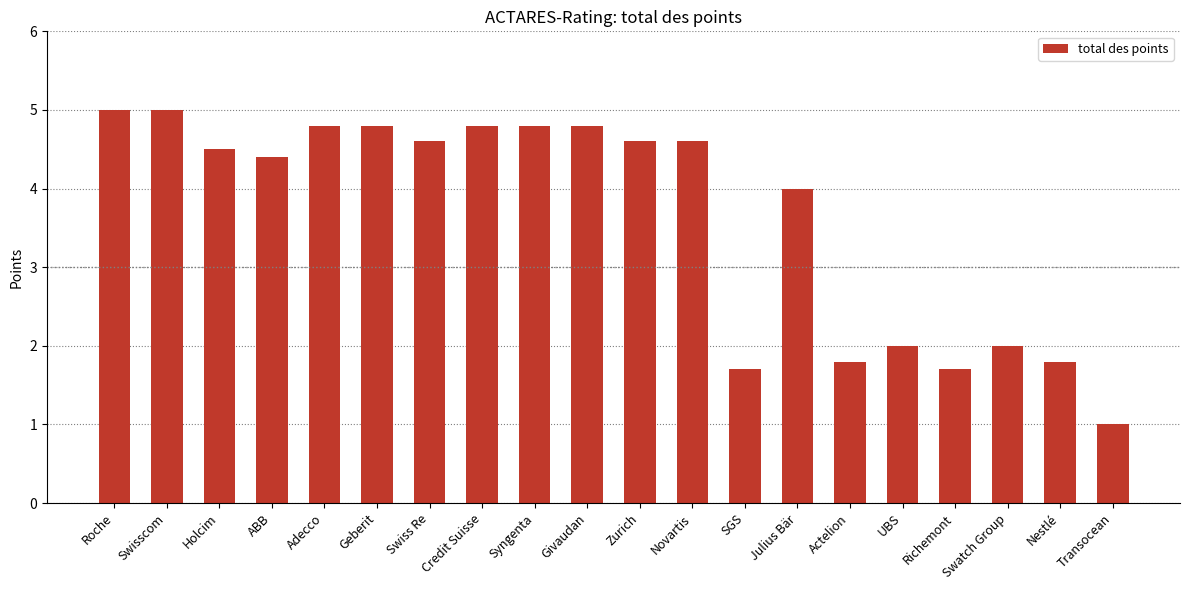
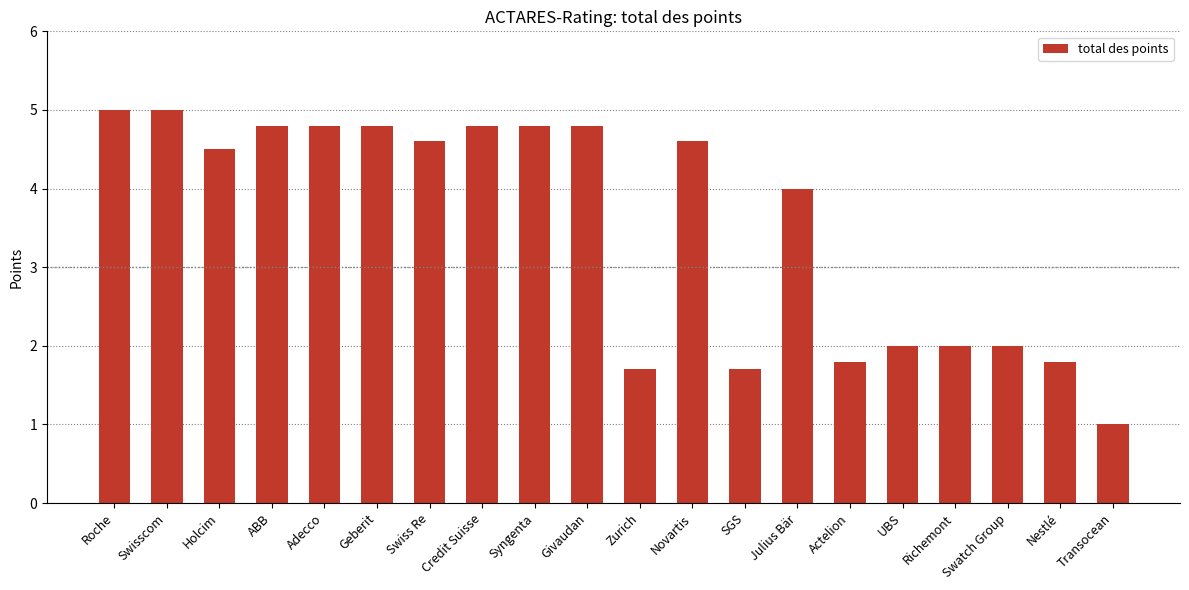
  {
    "Roche": 5.0,
    "Swisscom": 5.0,
    "Holcim": 4.5,
-   "ABB": 4.4,
+   "ABB": 4.8,
    "Adecco": 4.8,
    "Geberit": 4.8,
    "Swiss Re": 4.6,
    "Credit Suisse": 4.8,
    "Syngenta": 4.8,
    "Givaudan": 4.8,
-   "Zurich": 4.6,
+   "Zurich": 1.7,
    "Novartis": 4.6,
    "SGS": 1.7,
    "Julius Bär": 4.0,
    "Actelion": 1.8,
    "UBS": 2.0,
-   "Richemont": 1.7,
+   "Richemont": 2.0,
    "Swatch Group": 2.0,
    "Nestlé": 1.8,
    "Transocean": 1.0
  }
